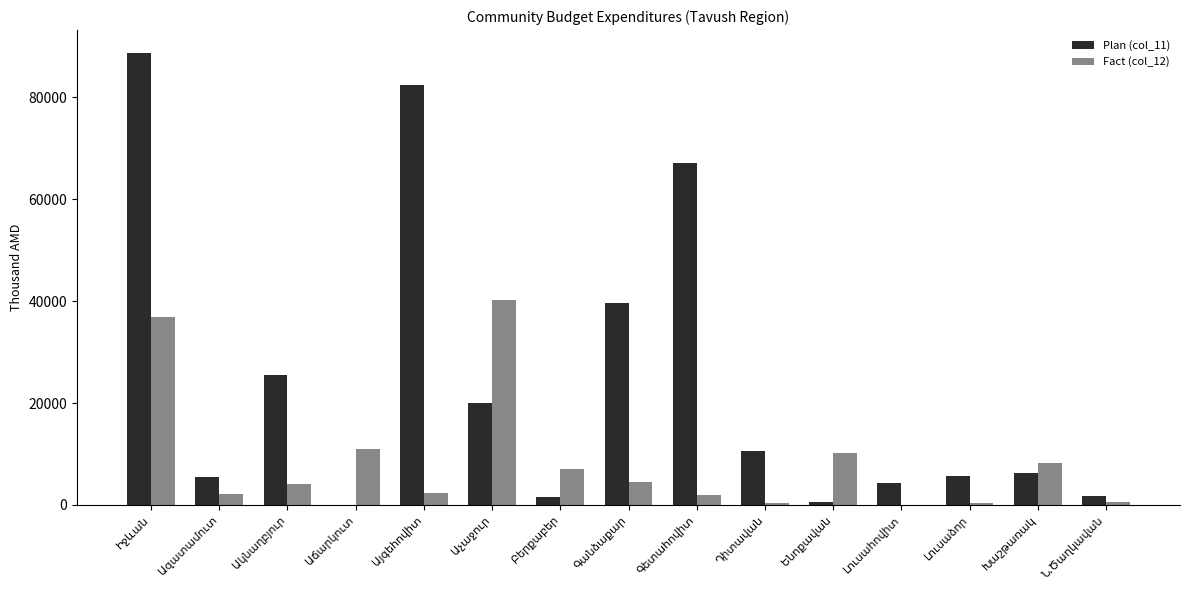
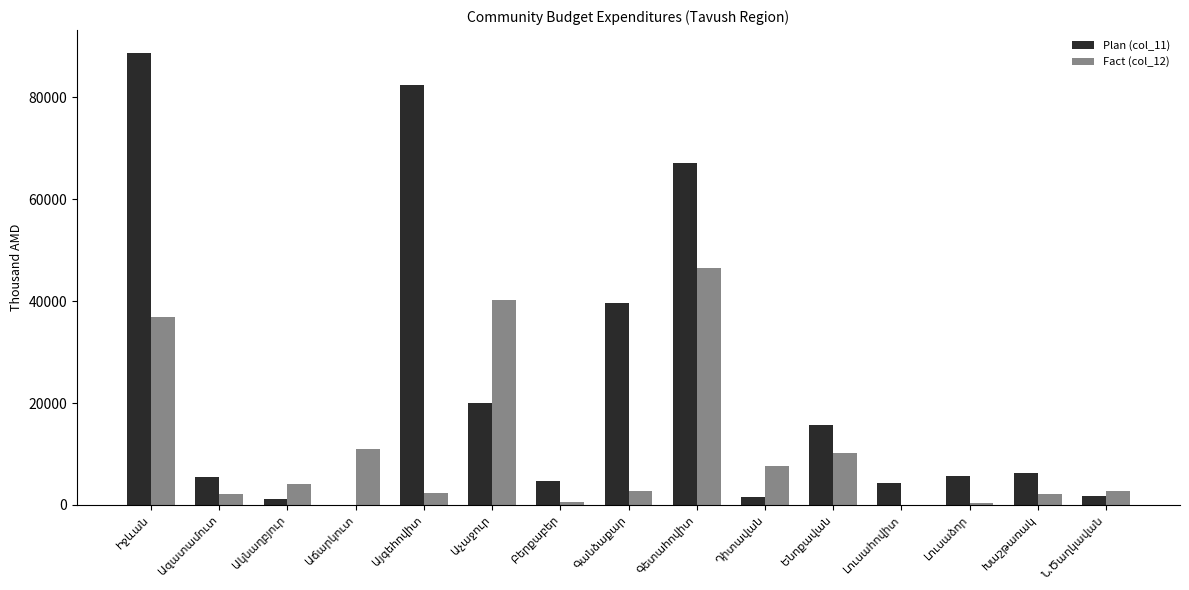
  {
    "Plan (col_11)": {
      "Իջևան": 89000,
      "Ազատամուտ": 6000,
-     "Ակնաղբյուր": 25000,
+     "Ակնաղբյուր": 1000,
      "Այգեհովիտ": 82000,
      "Աչաջուր": 20000,
-     "Բերքաբեր": 1000,
+     "Բերքաբեր": 5000,
      "Գանձաքար": 40000,
      "Գետահովիտ": 67000,
-     "Դիտավան": 11000,
-     "Ենոքավան": 1000,
+     "Դիտավան": 2000,
+     "Ենոքավան": 16000,
      "Լուսահովիտ": 4000,
      "Լուսաձոր": 6000,
      "Խաշթառակ": 6000,
      "Ն.Ծաղկավան": 2000
    },
    "Fact (col_12)": {
      "Իջևան": 37000,
      "Ազատամուտ": 2000,
      "Ակնաղբյուր": 4000,
      "Աճարկուտ": 11000,
      "Այգեհովիտ": 2000,
      "Աչաջուր": 40000,
-     "Բերքաբեր": 7000,
-     "Գանձաքար": 5000,
-     "Գետահովիտ": 2000,
-     "Դիտավան": 0,
+     "Բերքաբեր": 1000,
+     "Գանձաքար": 3000,
+     "Գետահովիտ": 46000,
+     "Դիտավան": 8000,
      "Ենոքավան": 10000,
-     "Խաշթառակ": 8000,
-     "Ն.Ծաղկավան": 1000
+     "Խաշթառակ": 2000,
+     "Ն.Ծաղկավան": 3000
    }
  }
